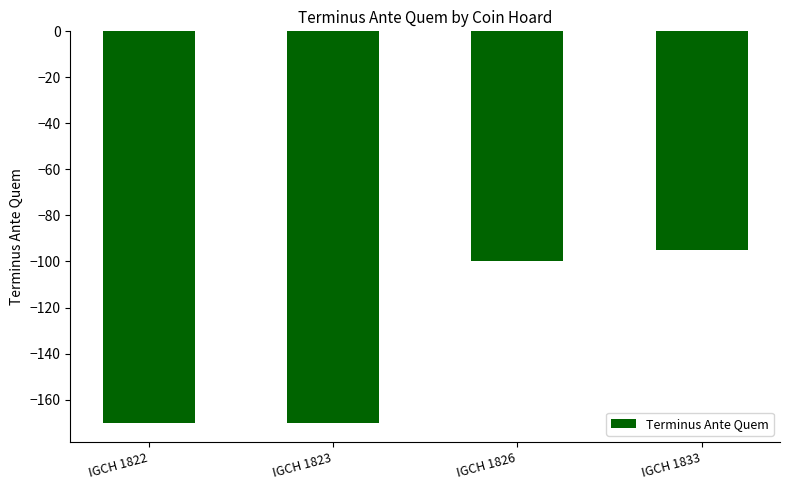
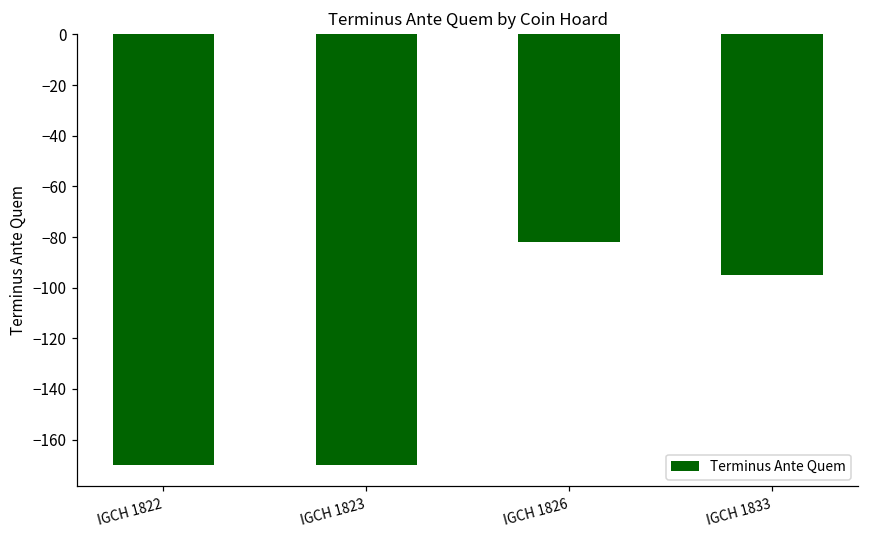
  {
    "IGCH 1822": -170,
    "IGCH 1823": -170,
-   "IGCH 1826": -100,
+   "IGCH 1826": -82,
    "IGCH 1833": -95
  }
